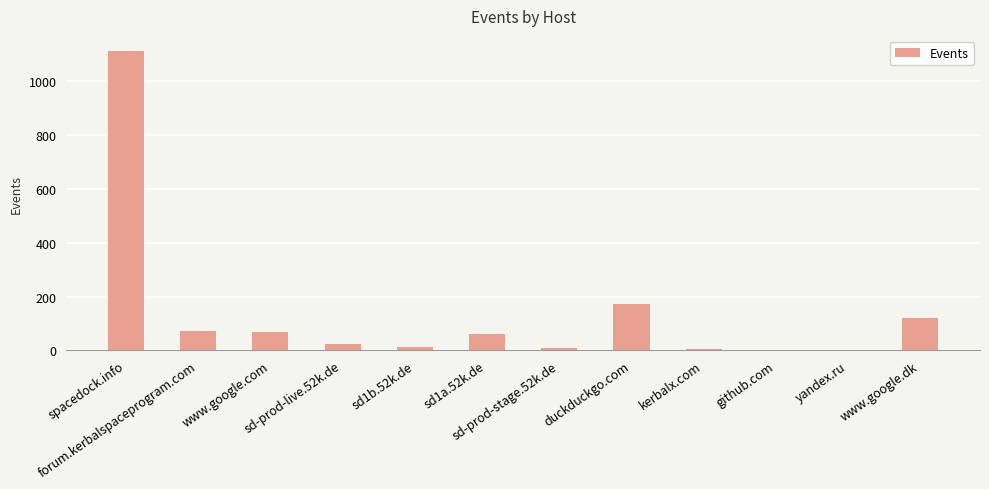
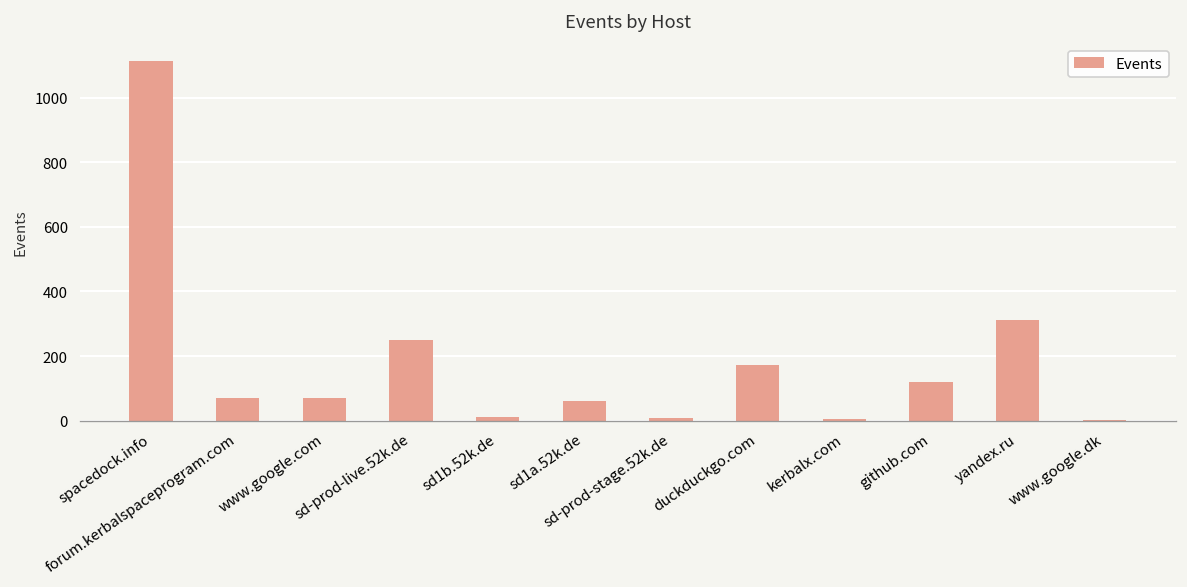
  {
    "spacedock.info": 1110,
    "forum.kerbalspaceprogram.com": 70,
    "www.google.com": 70,
-   "sd-prod-live.52k.de": 20,
+   "sd-prod-live.52k.de": 250,
    "sd1b.52k.de": 10,
    "sd1a.52k.de": 60,
    "duckduckgo.com": 170,
-   "github.com": 0,
-   "yandex.ru": 0,
-   "www.google.dk": 120
+   "github.com": 120,
+   "yandex.ru": 310,
+   "www.google.dk": 0
  }
